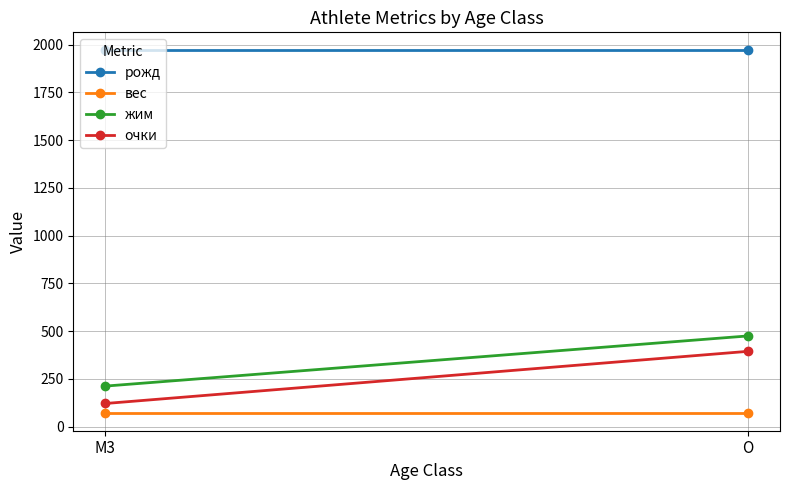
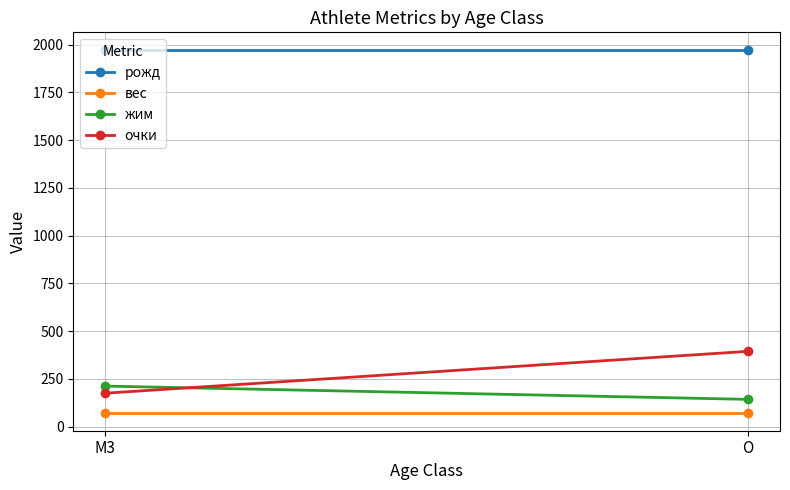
  {
    "рожд": {
      "O": 1970
    },
    "вес": {
      "M3": 70,
      "O": 70
    },
    "жим": {
      "M3": 210,
-     "O": 470
+     "O": 140
    },
    "очки": {
-     "M3": 120,
+     "M3": 180,
      "O": 390
    }
  }
